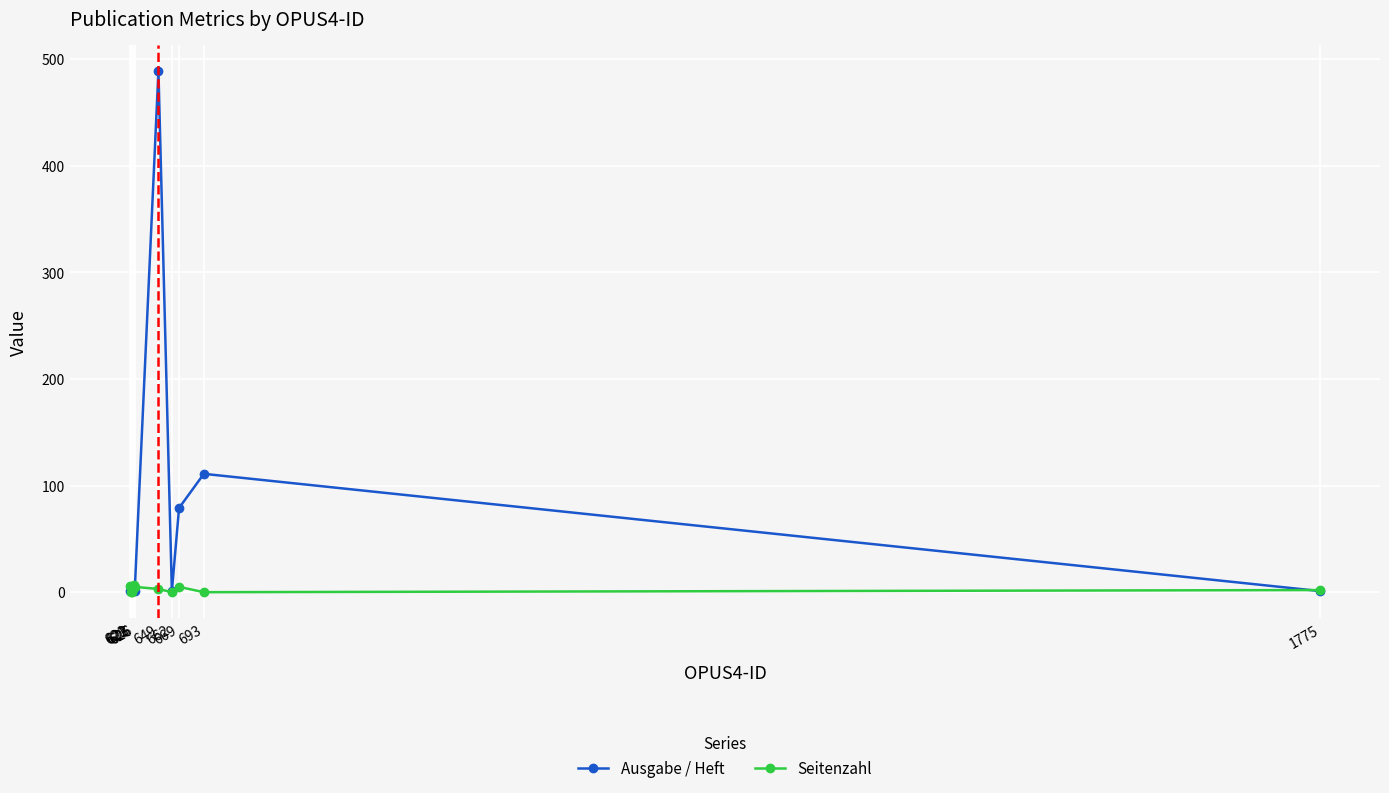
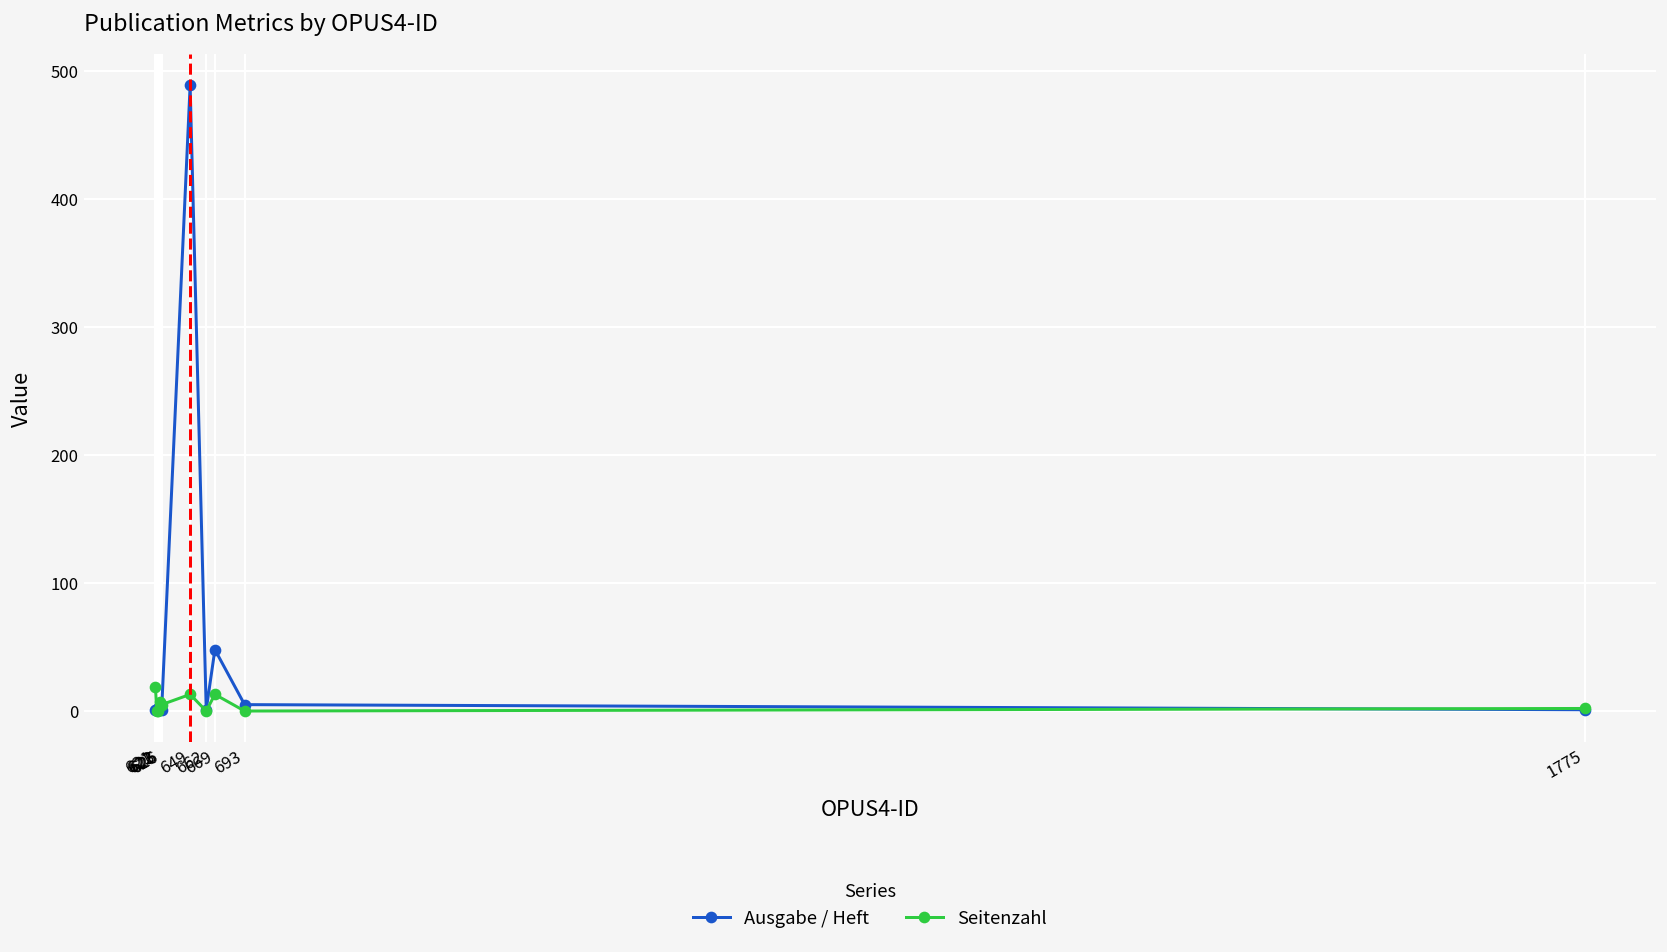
  {
    "Ausgabe / Heft": {
      "625": 2,
      "626": 1,
      "649": 489,
-     "669": 79,
-     "693": 111
+     "669": 48,
+     "693": 5
    },
    "Seitenzahl": {
-     "621": 6,
+     "621": 19,
      "625": 7,
      "626": 5,
-     "649": 3,
-     "669": 5,
+     "649": 13,
+     "669": 13,
      "693": 0
    }
  }
